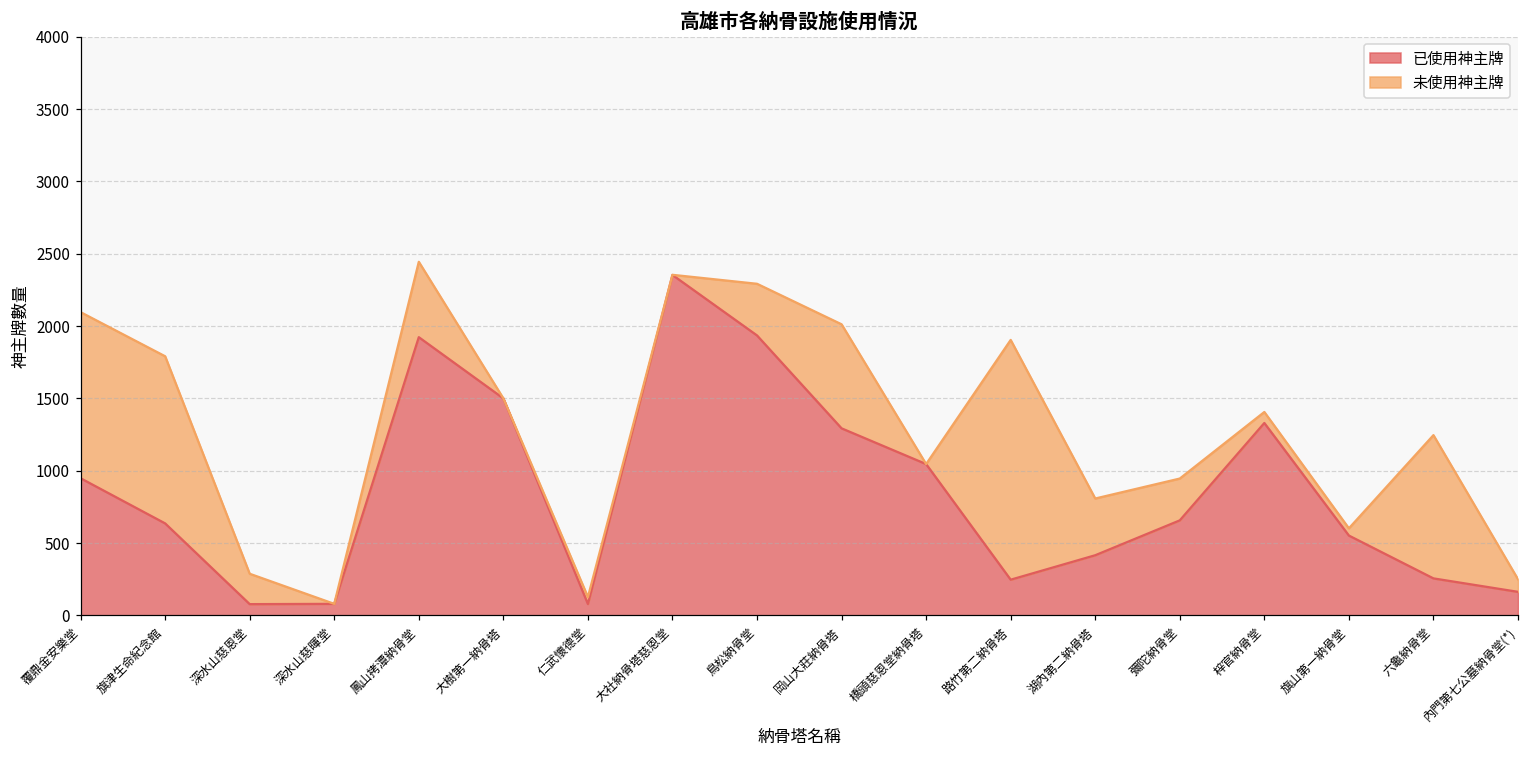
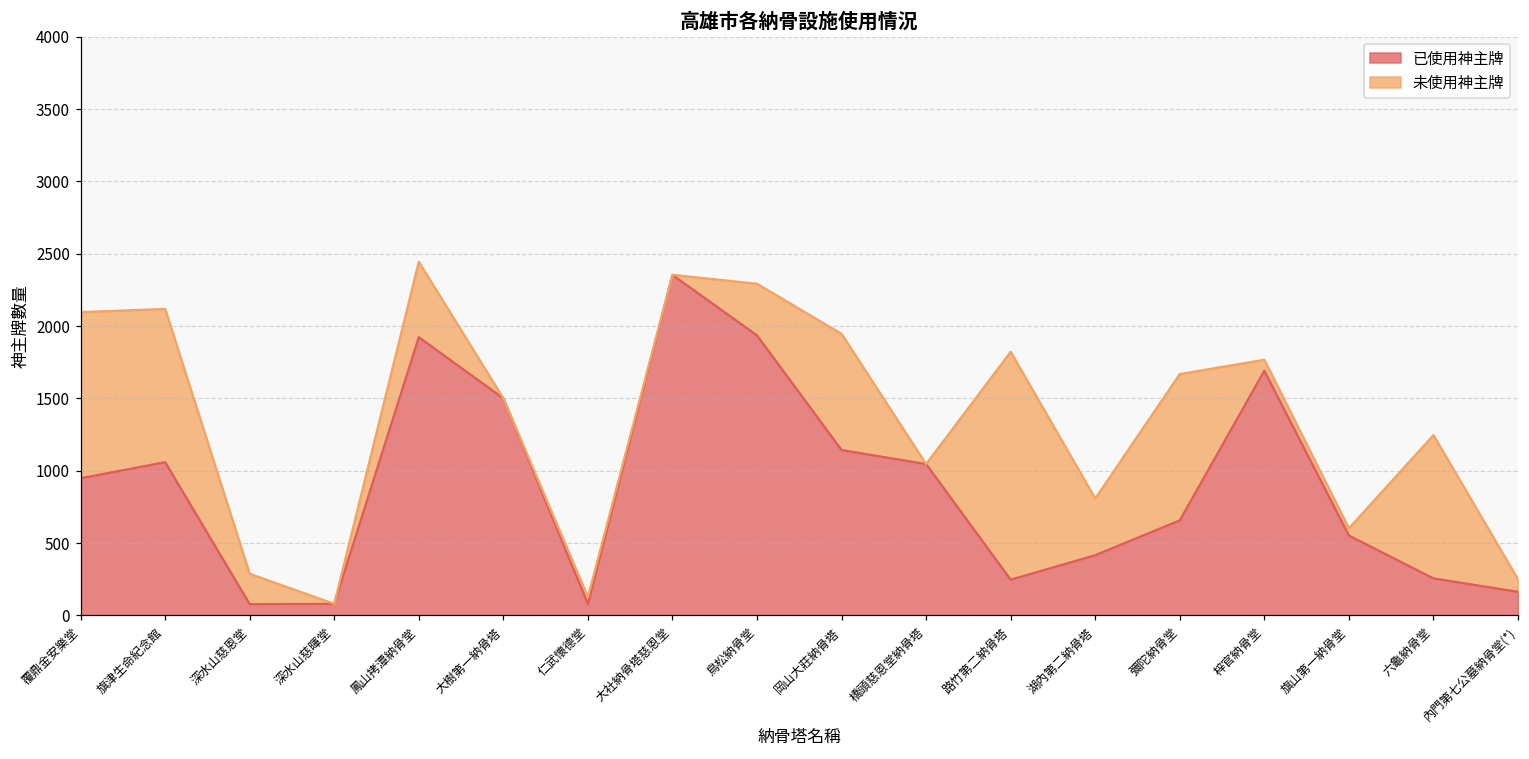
  {
    "已使用神主牌": {
      "覆鼎金安樂堂": 950,
-     "旗津生命紀念館": 640,
+     "旗津生命紀念館": 1060,
      "深水山慈恩堂": 80,
      "鳳山拷潭納骨堂": 1920,
      "仁武懷德堂": 80,
      "鳥松納骨堂": 1940,
-     "岡山大莊納骨塔": 1290,
+     "岡山大莊納骨塔": 1140,
      "路竹第二納骨塔": 250,
      "湖內第二納骨塔": 420,
      "彌陀納骨堂": 660,
-     "梓官納骨堂": 1330,
+     "梓官納骨堂": 1690,
      "旗山第一納骨堂": 550,
      "六龜納骨堂": 260,
      "內門第七公墓納骨堂(*)": 160
    },
    "未使用神主牌": {
      "覆鼎金安樂堂": 1150,
-     "旗津生命紀念館": 1160,
+     "旗津生命紀念館": 1060,
      "深水山慈恩堂": 210,
      "鳳山拷潭納骨堂": 520,
      "仁武懷德堂": 50,
      "鳥松納骨堂": 360,
-     "岡山大莊納骨塔": 720,
-     "路竹第二納骨塔": 1660,
+     "岡山大莊納骨塔": 800,
+     "路竹第二納骨塔": 1580,
      "湖內第二納骨塔": 390,
-     "彌陀納骨堂": 290,
+     "彌陀納骨堂": 1010,
      "梓官納骨堂": 80,
      "旗山第一納骨堂": 50,
      "六龜納骨堂": 990,
      "內門第七公墓納骨堂(*)": 90
    }
  }
